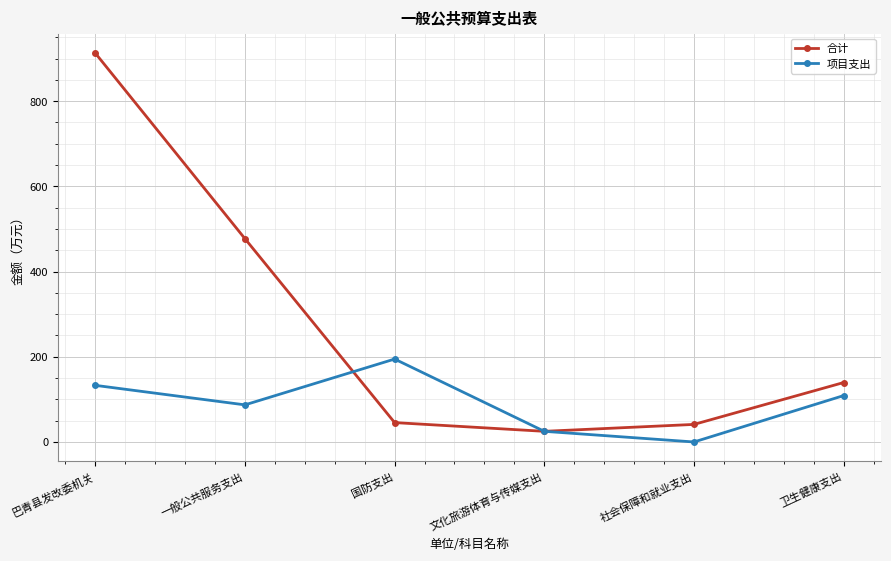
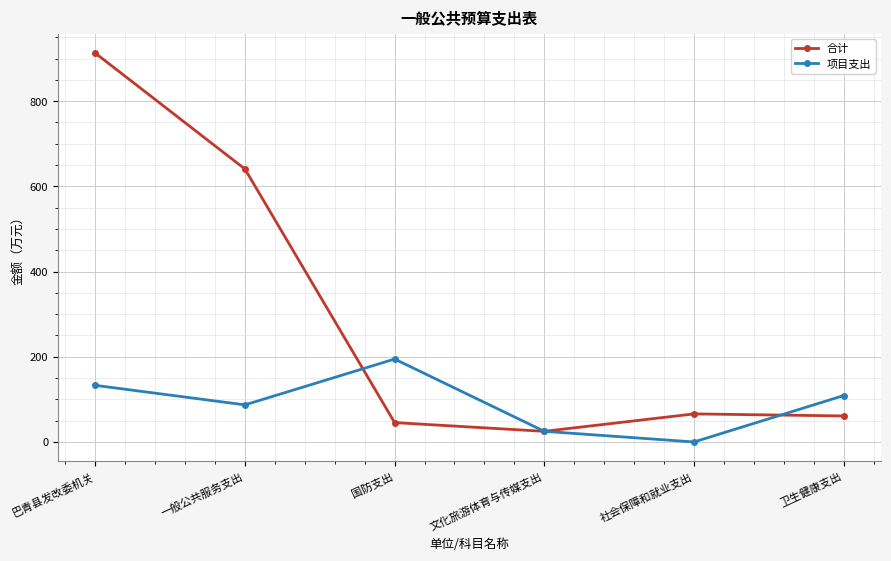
  {
    "合计": {
      "巴青县发改委机关": 910,
-     "一般公共服务支出": 480,
+     "一般公共服务支出": 640,
      "国防支出": 50,
-     "社会保障和就业支出": 40,
-     "卫生健康支出": 140
+     "社会保障和就业支出": 70,
+     "卫生健康支出": 60
    },
    "项目支出": {
      "巴青县发改委机关": 130,
      "一般公共服务支出": 90,
      "国防支出": 190,
      "社会保障和就业支出": 0,
      "卫生健康支出": 110
    }
  }
